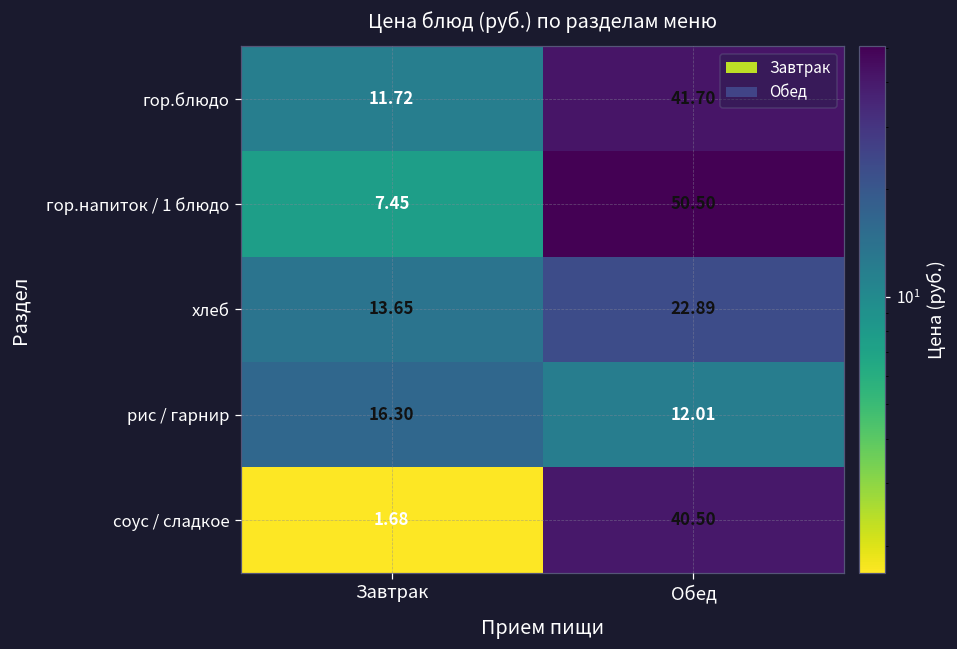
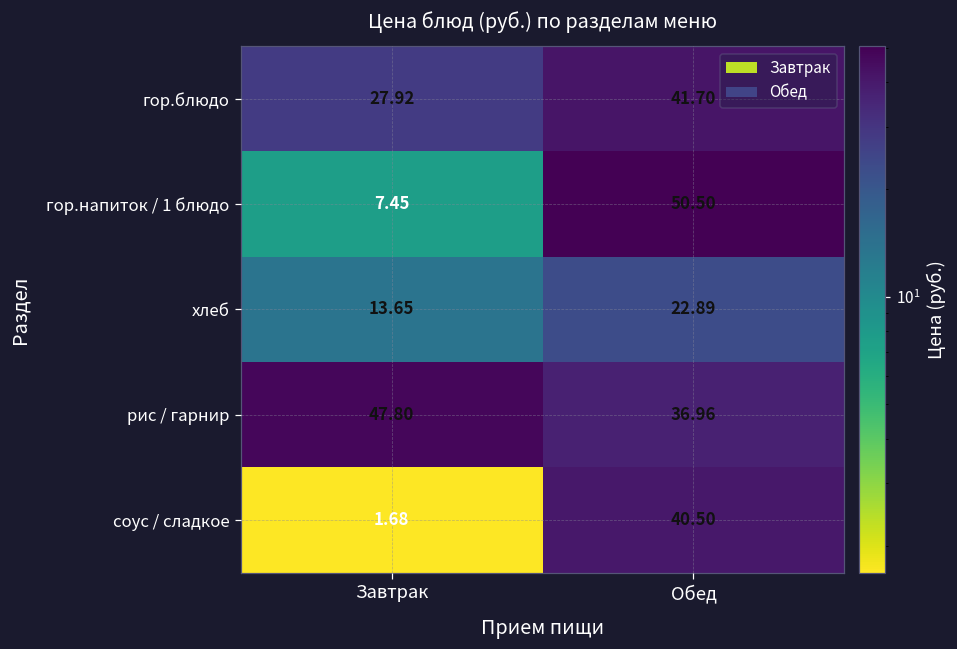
  {
    "гор.блюдо": {
-     "Завтрак": 11.72,
+     "Завтрак": 27.92,
      "Обед": 41.70
    },
    "гор.напиток / 1 блюдо": {
      "Завтрак": 7.45,
      "Обед": 50.50
    },
    "хлеб": {
      "Завтрак": 13.65,
      "Обед": 22.89
    },
    "рис / гарнир": {
-     "Завтрак": 16.30,
-     "Обед": 12.01
+     "Завтрак": 47.80,
+     "Обед": 36.96
    },
    "соус / сладкое": {
      "Завтрак": 1.68,
      "Обед": 40.50
    }
  }
